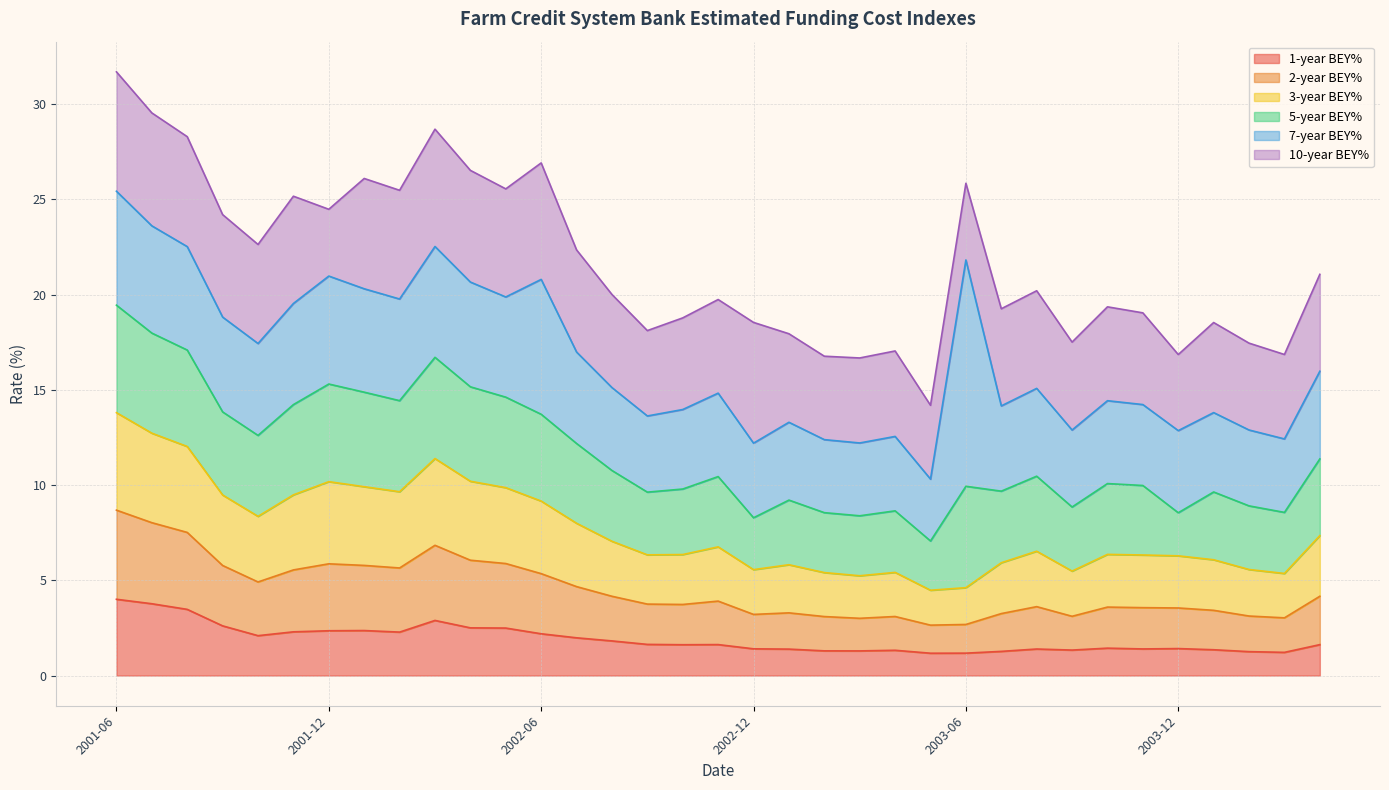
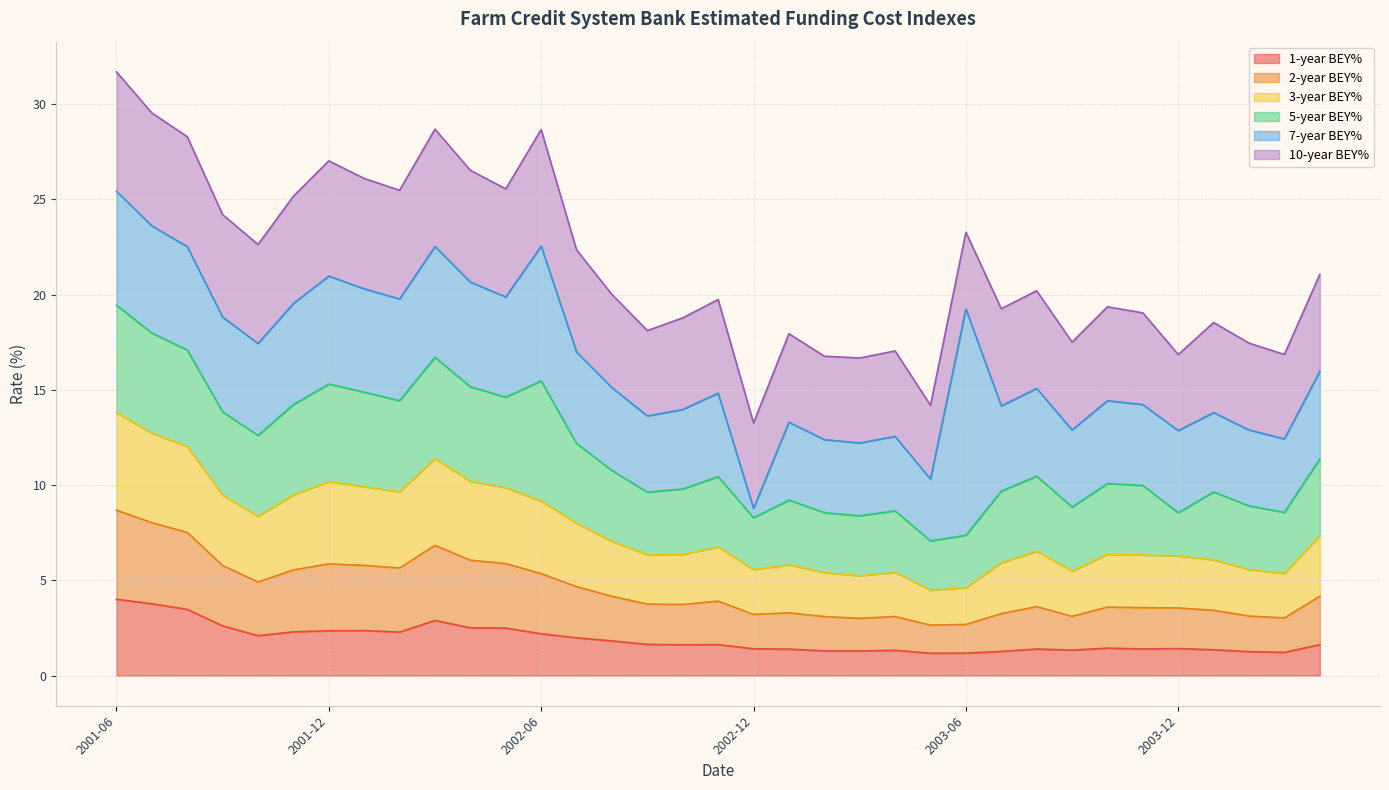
  {
    "5-year BEY%": {
      "2001-06": 5.6,
      "2001-12": 5.1,
-     "2002-06": 4.6,
+     "2002-06": 6.3,
      "2002-12": 2.7,
-     "2003-06": 5.3,
+     "2003-06": 2.8,
      "2003-12": 2.3
    },
    "7-year BEY%": {
      "2001-06": 6.0,
      "2001-12": 5.7,
      "2002-06": 7.1,
-     "2002-12": 3.9,
+     "2002-12": 0.5,
      "2003-06": 11.9,
      "2003-12": 4.3
    },
    "10-year BEY%": {
      "2001-06": 6.3,
-     "2001-12": 3.5,
+     "2001-12": 6.0,
      "2002-06": 6.1,
-     "2002-12": 6.3,
+     "2002-12": 4.5,
      "2003-06": 4.0,
      "2003-12": 4.0
    }
  }
